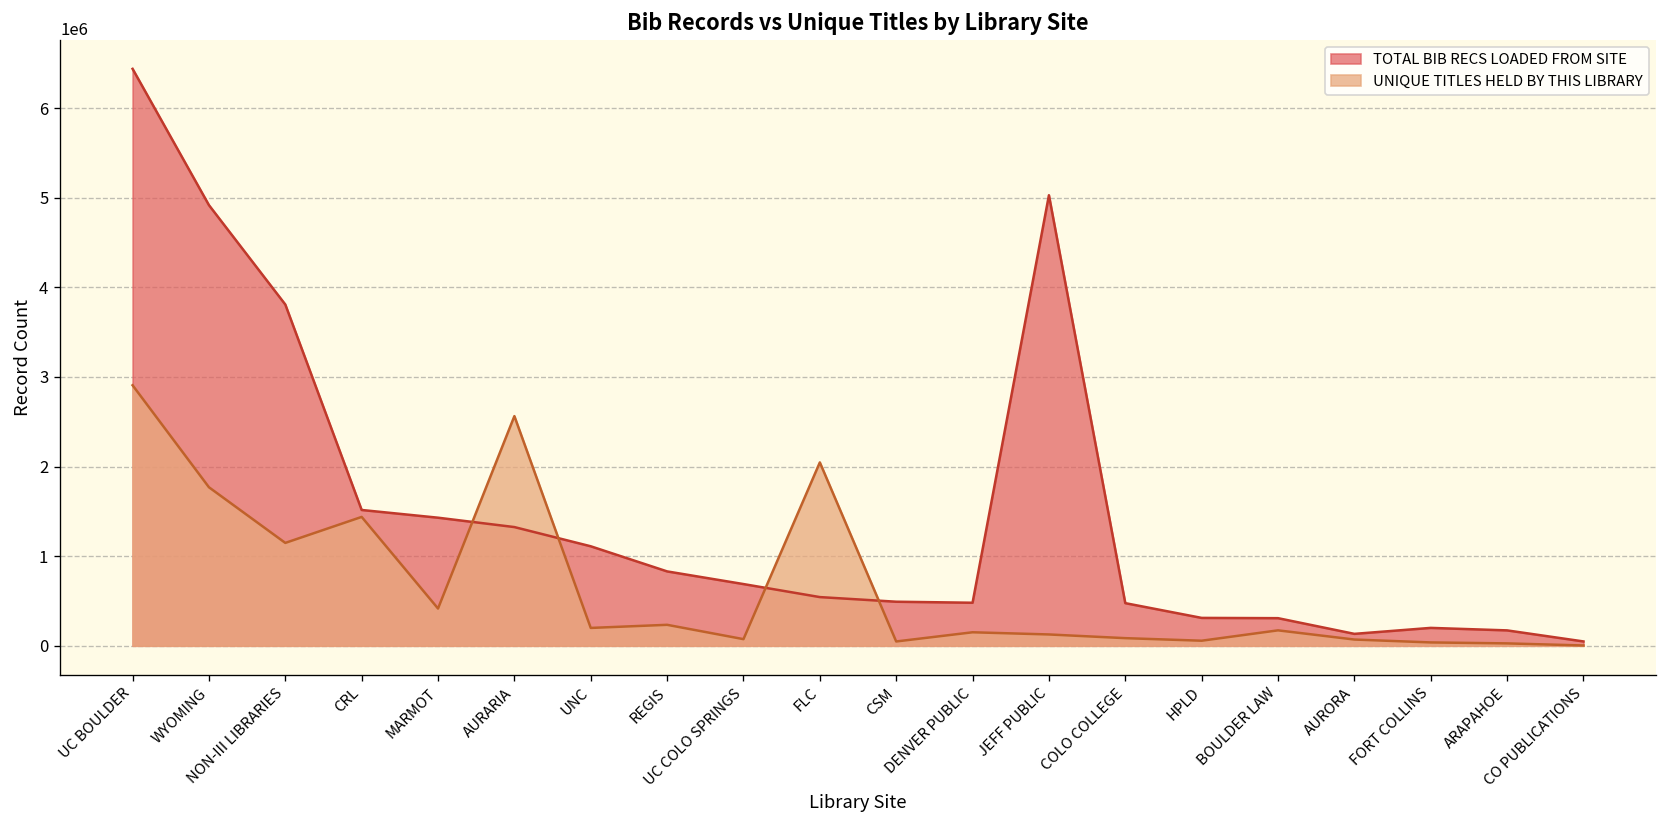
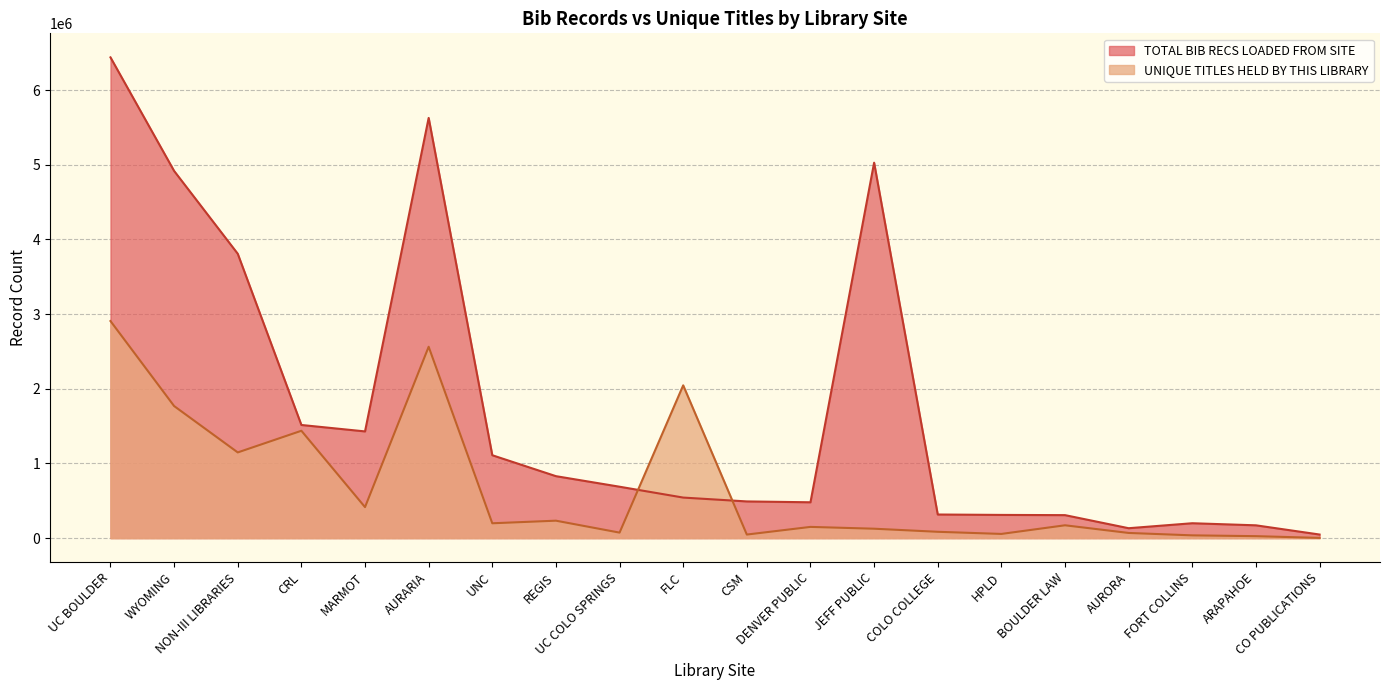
  {
    "TOTAL BIB RECS LOADED FROM SITE": {
      "UC BOULDER": 6400000,
      "WYOMING": 4900000,
      "NON-III LIBRARIES": 3800000,
      "CRL": 1500000,
      "MARMOT": 1400000,
-     "AURARIA": 1300000,
+     "AURARIA": 5600000,
      "UNC": 1100000,
      "REGIS": 800000,
      "UC COLO SPRINGS": 700000,
      "FLC": 500000,
      "CSM": 500000,
      "DENVER PUBLIC": 500000,
      "JEFF PUBLIC": 5000000,
-     "COLO COLLEGE": 500000,
+     "COLO COLLEGE": 300000,
      "HPLD": 300000,
      "BOULDER LAW": 300000,
      "AURORA": 100000,
      "FORT COLLINS": 200000,
      "ARAPAHOE": 200000,
      "CO PUBLICATIONS": 0
    },
    "UNIQUE TITLES HELD BY THIS LIBRARY": {
      "UC BOULDER": 2900000,
      "WYOMING": 1800000,
      "NON-III LIBRARIES": 1100000,
      "CRL": 1400000,
      "MARMOT": 400000,
      "AURARIA": 2600000,
      "UNC": 200000,
      "REGIS": 200000,
      "UC COLO SPRINGS": 100000,
      "FLC": 2000000,
      "CSM": 0,
      "DENVER PUBLIC": 200000,
      "JEFF PUBLIC": 100000,
      "COLO COLLEGE": 100000,
      "HPLD": 100000,
      "BOULDER LAW": 200000,
      "AURORA": 100000,
      "FORT COLLINS": 0,
      "ARAPAHOE": 0,
      "CO PUBLICATIONS": 0
    }
  }
